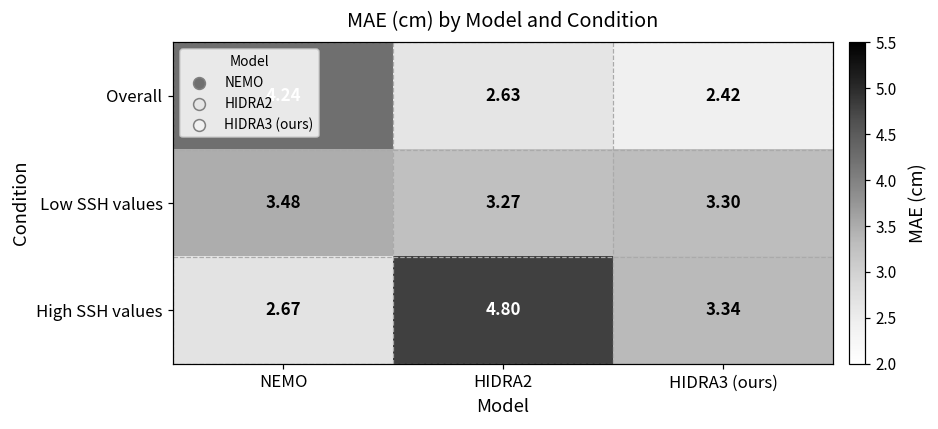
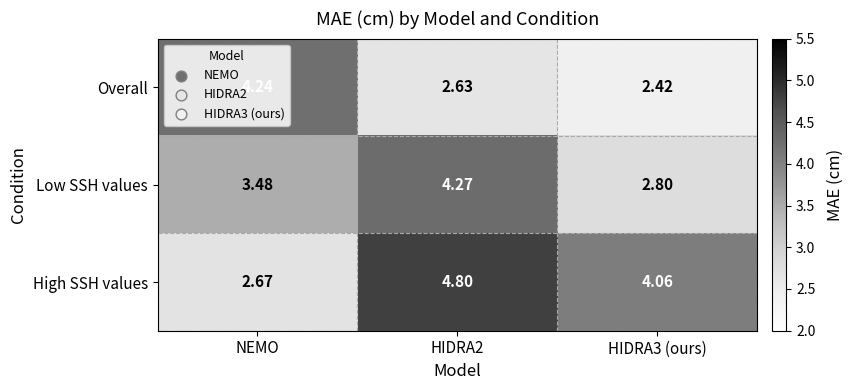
  {
    "Overall": {
      "HIDRA2": 2.63,
      "HIDRA3 (ours)": 2.42
    },
    "Low SSH values": {
      "NEMO": 3.48,
-     "HIDRA2": 3.27,
-     "HIDRA3 (ours)": 3.30
+     "HIDRA2": 4.27,
+     "HIDRA3 (ours)": 2.80
    },
    "High SSH values": {
      "NEMO": 2.67,
      "HIDRA2": 4.80,
-     "HIDRA3 (ours)": 3.34
+     "HIDRA3 (ours)": 4.06
    }
  }
